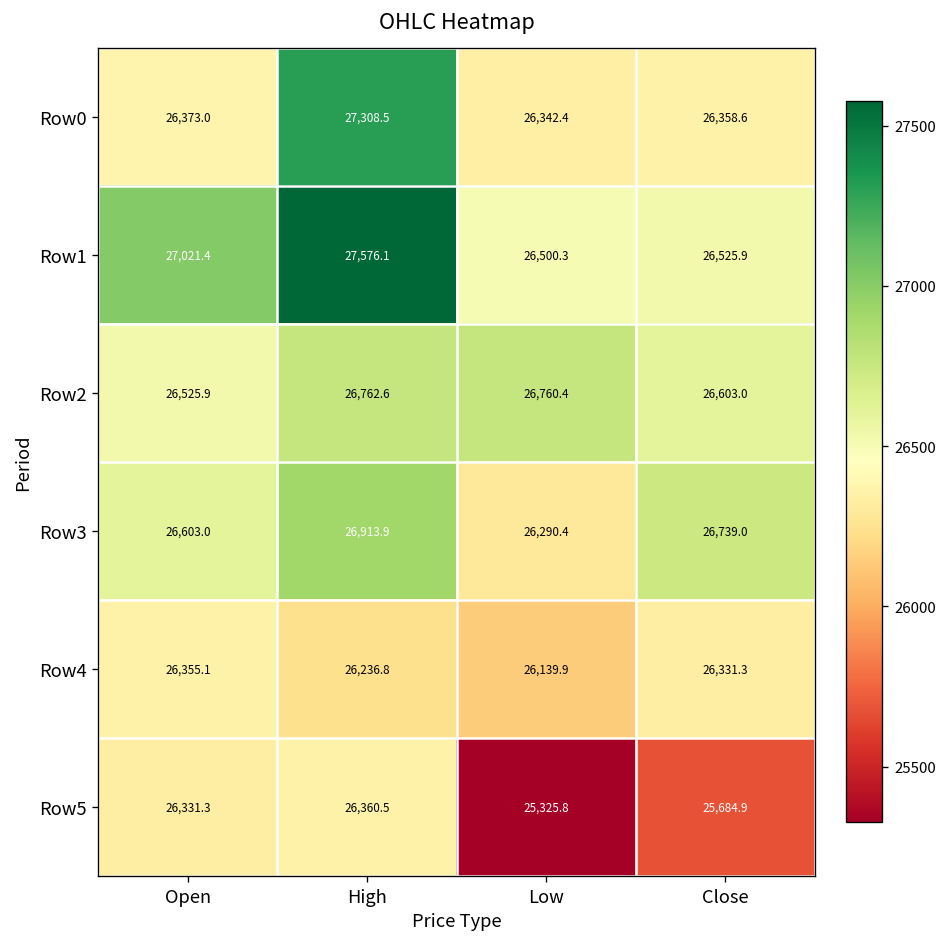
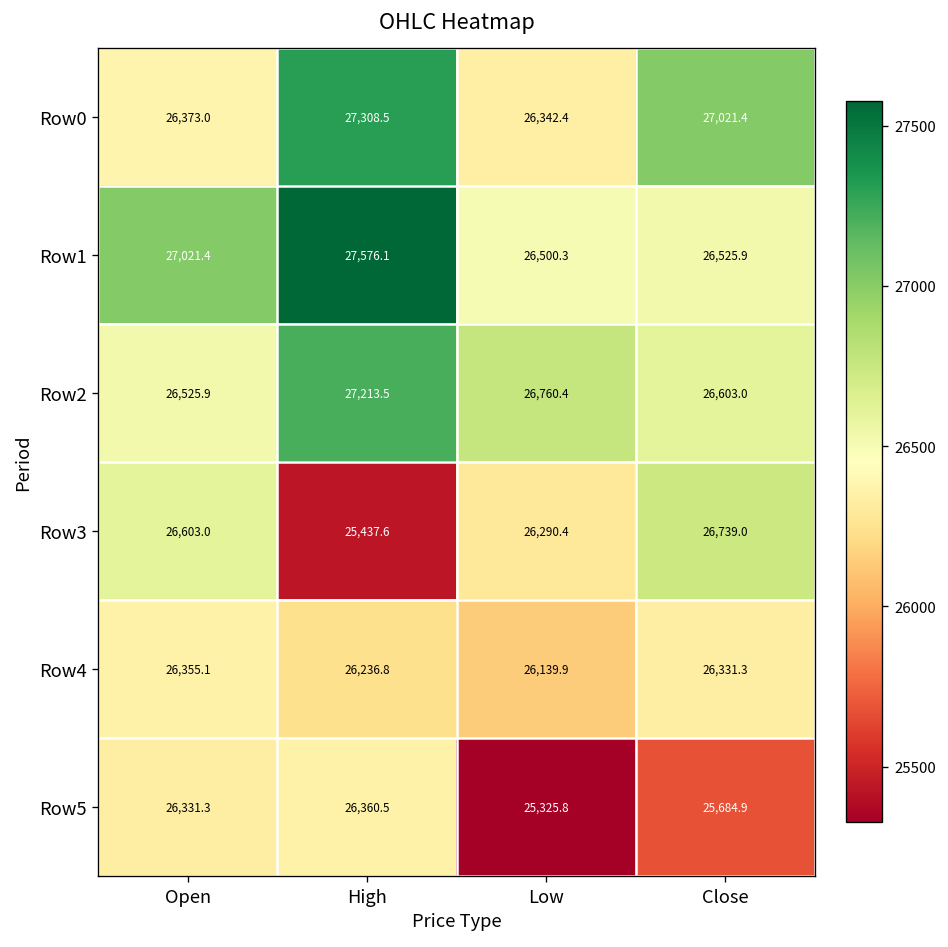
  {
    "Row0": {
      "Open": "26,373.0",
      "High": "27,308.5",
      "Low": "26,342.4",
-     "Close": "26,358.6"
+     "Close": "27,021.4"
    },
    "Row1": {
      "Open": "27,021.4",
      "High": "27,576.1",
      "Low": "26,500.3",
      "Close": "26,525.9"
    },
    "Row2": {
      "Open": "26,525.9",
-     "High": "26,762.6",
+     "High": "27,213.5",
      "Low": "26,760.4",
      "Close": "26,603.0"
    },
    "Row3": {
      "Open": "26,603.0",
-     "High": "26,913.9",
+     "High": "25,437.6",
      "Low": "26,290.4",
      "Close": "26,739.0"
    },
    "Row4": {
      "Open": "26,355.1",
      "High": "26,236.8",
      "Low": "26,139.9",
      "Close": "26,331.3"
    },
    "Row5": {
      "Open": "26,331.3",
      "High": "26,360.5",
      "Low": "25,325.8",
      "Close": "25,684.9"
    }
  }
